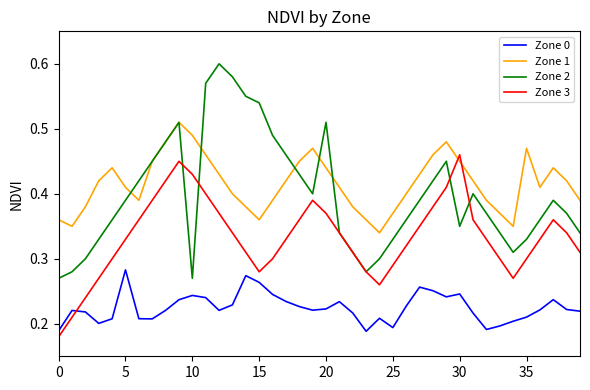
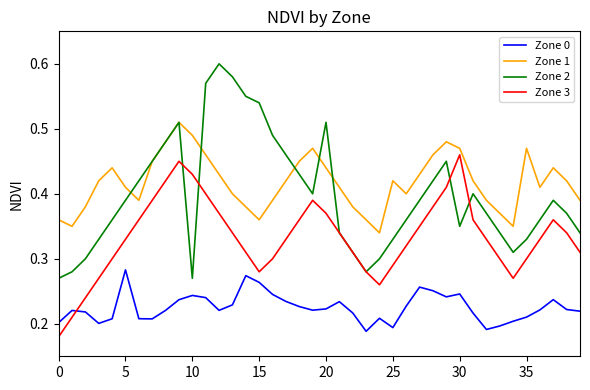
  {
    "Zone 0": {
-     "0": 0.19,
+     "0": 0.20,
      "5": 0.28,
      "10": 0.24,
      "15": 0.26,
      "20": 0.22,
      "25": 0.19,
      "30": 0.25,
      "35": 0.21
    },
    "Zone 1": {
      "0": 0.36,
      "5": 0.41,
      "10": 0.49,
      "15": 0.36,
      "20": 0.44,
-     "25": 0.37,
-     "30": 0.45,
+     "25": 0.42,
+     "30": 0.47,
      "35": 0.47
    },
    "Zone 2": {
      "0": 0.27,
      "5": 0.39,
      "10": 0.27,
      "15": 0.54,
      "20": 0.51,
      "25": 0.33,
      "30": 0.35,
      "35": 0.33
    },
    "Zone 3": {
      "0": 0.18,
      "5": 0.33,
      "10": 0.43,
      "15": 0.28,
      "20": 0.37,
      "25": 0.29,
      "30": 0.46,
      "35": 0.30
    }
  }
